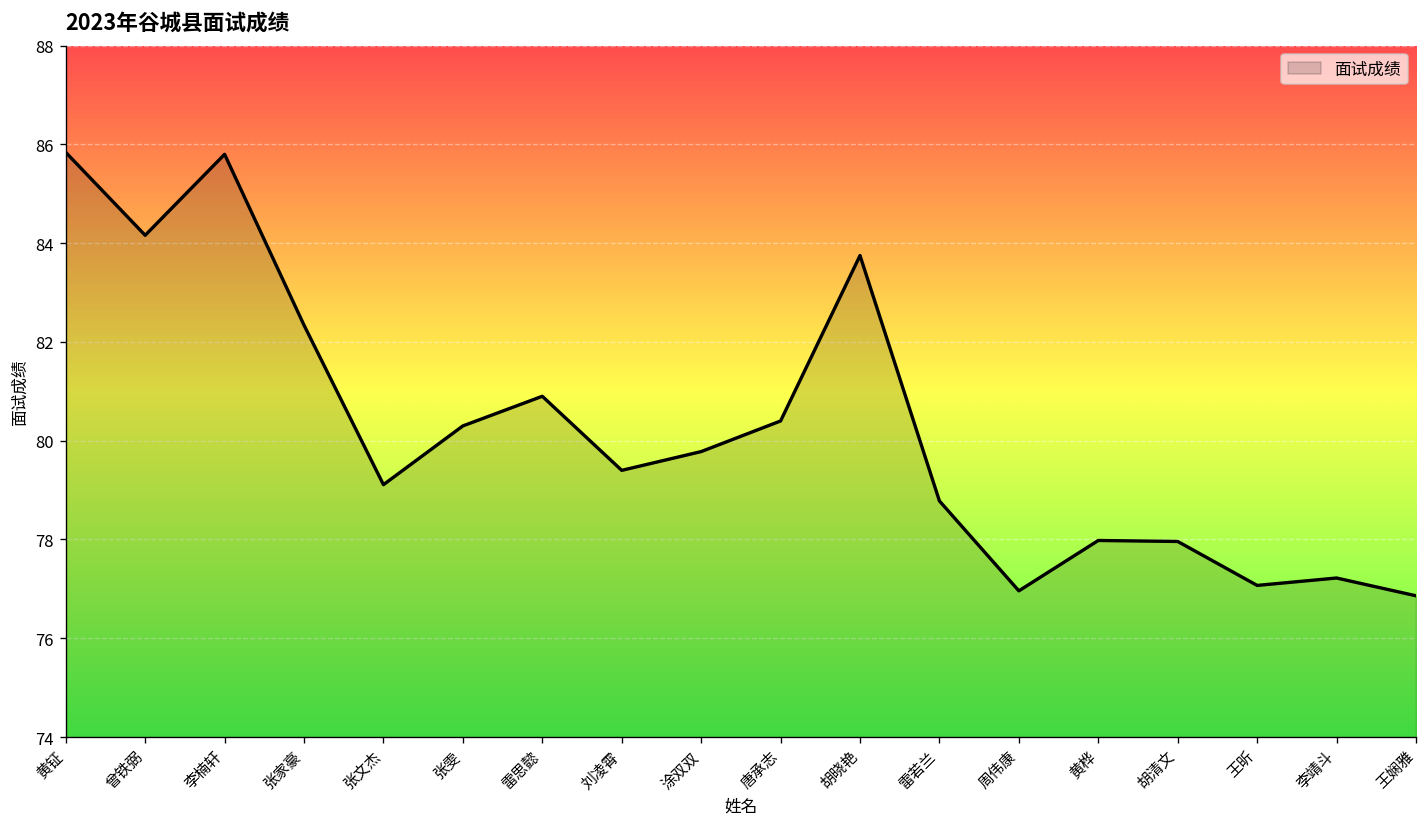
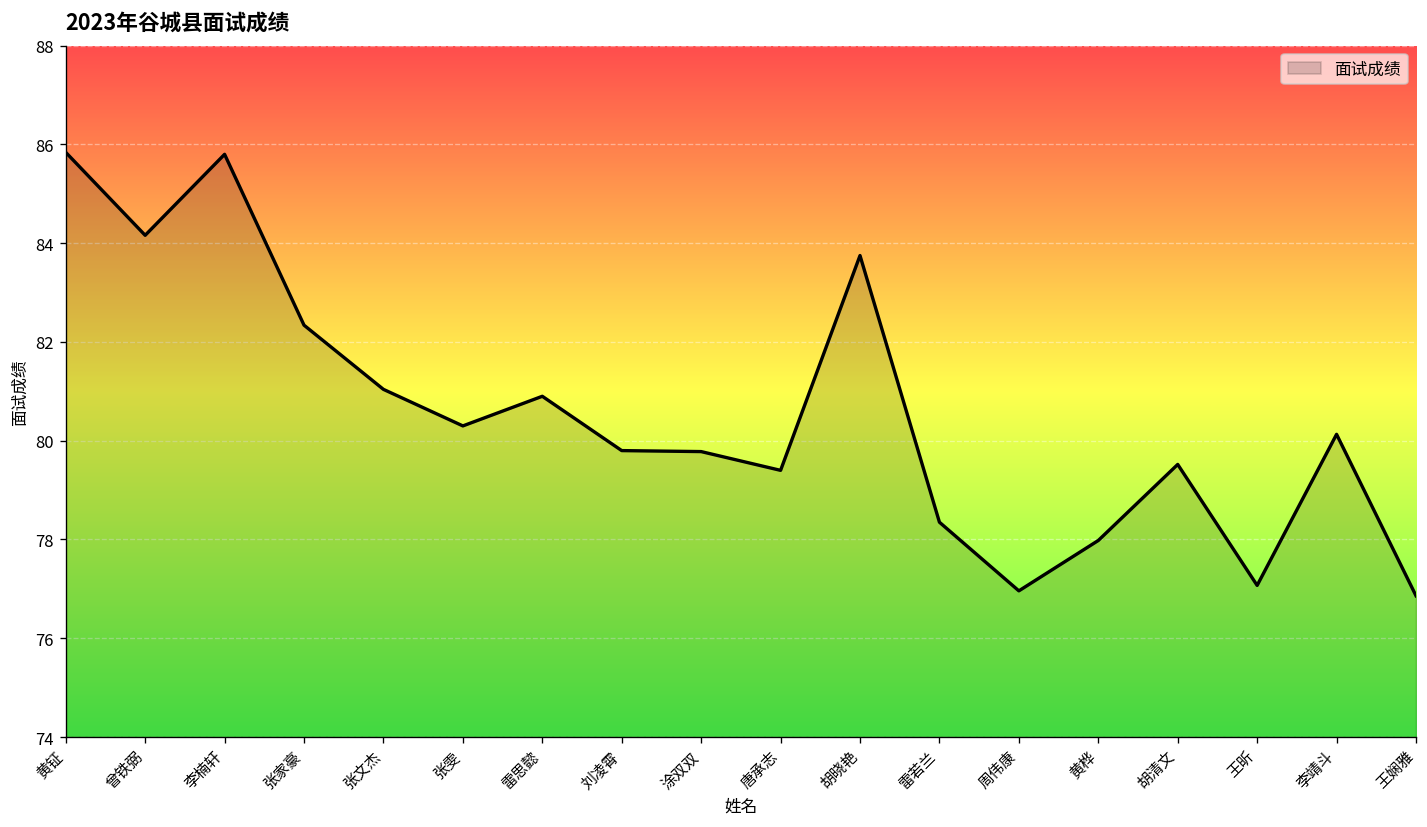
  {
    "黄钲": 85.8,
    "曾铁弼": 84.2,
    "李楠轩": 85.8,
    "张家豪": 82.3,
-   "张文杰": 79.1,
+   "张文杰": 81.0,
    "张雯": 80.3,
    "雷思懿": 80.9,
-   "刘凌霄": 79.4,
+   "刘凌霄": 79.8,
    "涂双双": 79.8,
-   "唐承志": 80.4,
+   "唐承志": 79.4,
    "胡晓艳": 83.8,
-   "雷若兰": 78.8,
+   "雷若兰": 78.4,
    "周伟康": 77.0,
    "黄桦": 78.0,
-   "胡清文": 78.0,
+   "胡清文": 79.5,
    "王昕": 77.1,
-   "李靖斗": 77.2,
+   "李靖斗": 80.1,
    "王娴雅": 76.9
  }
